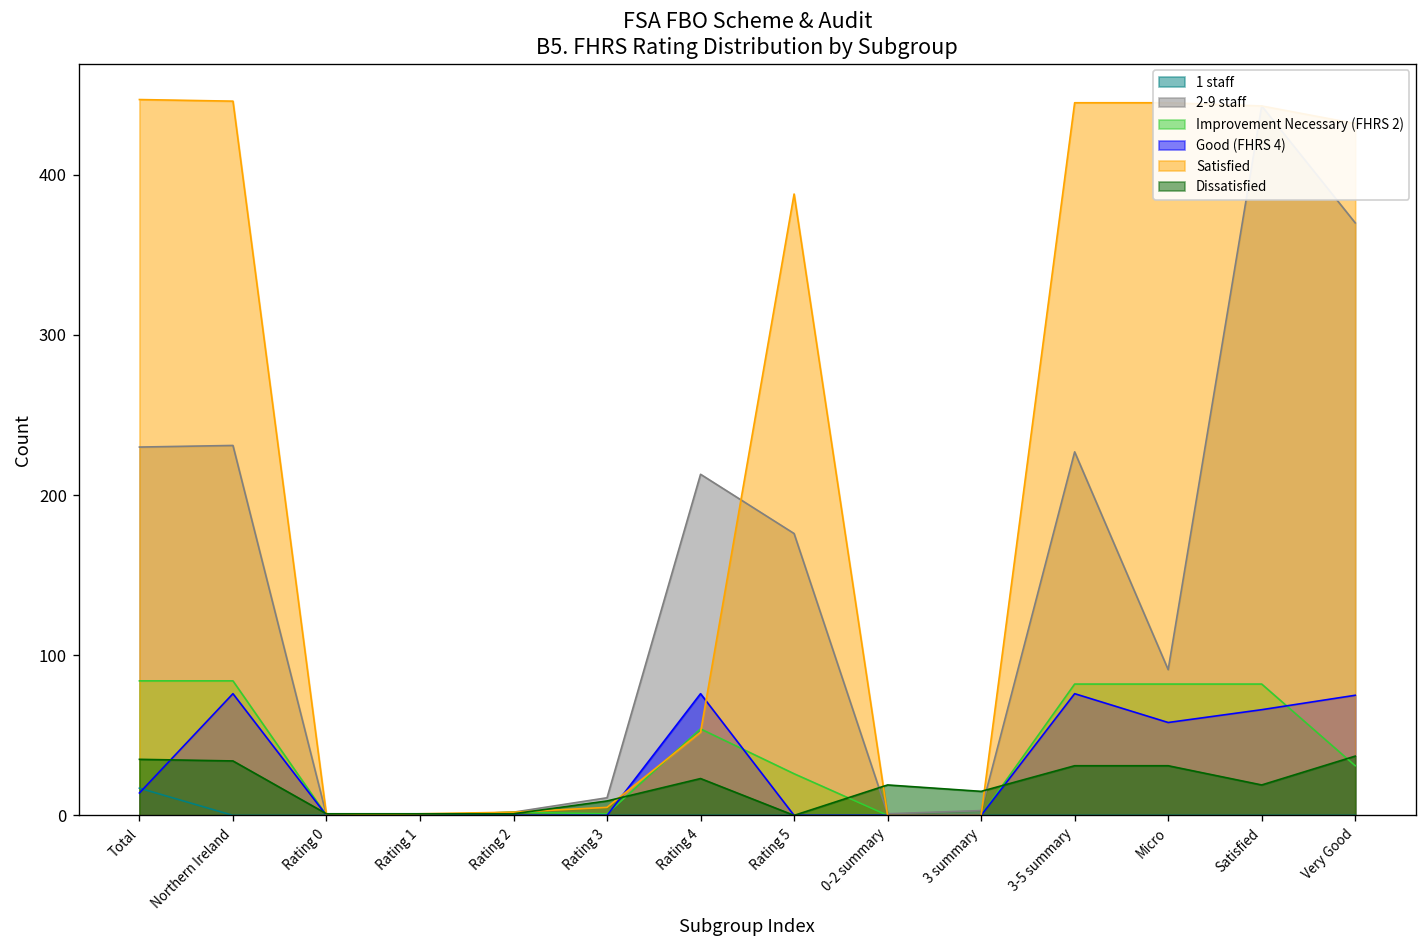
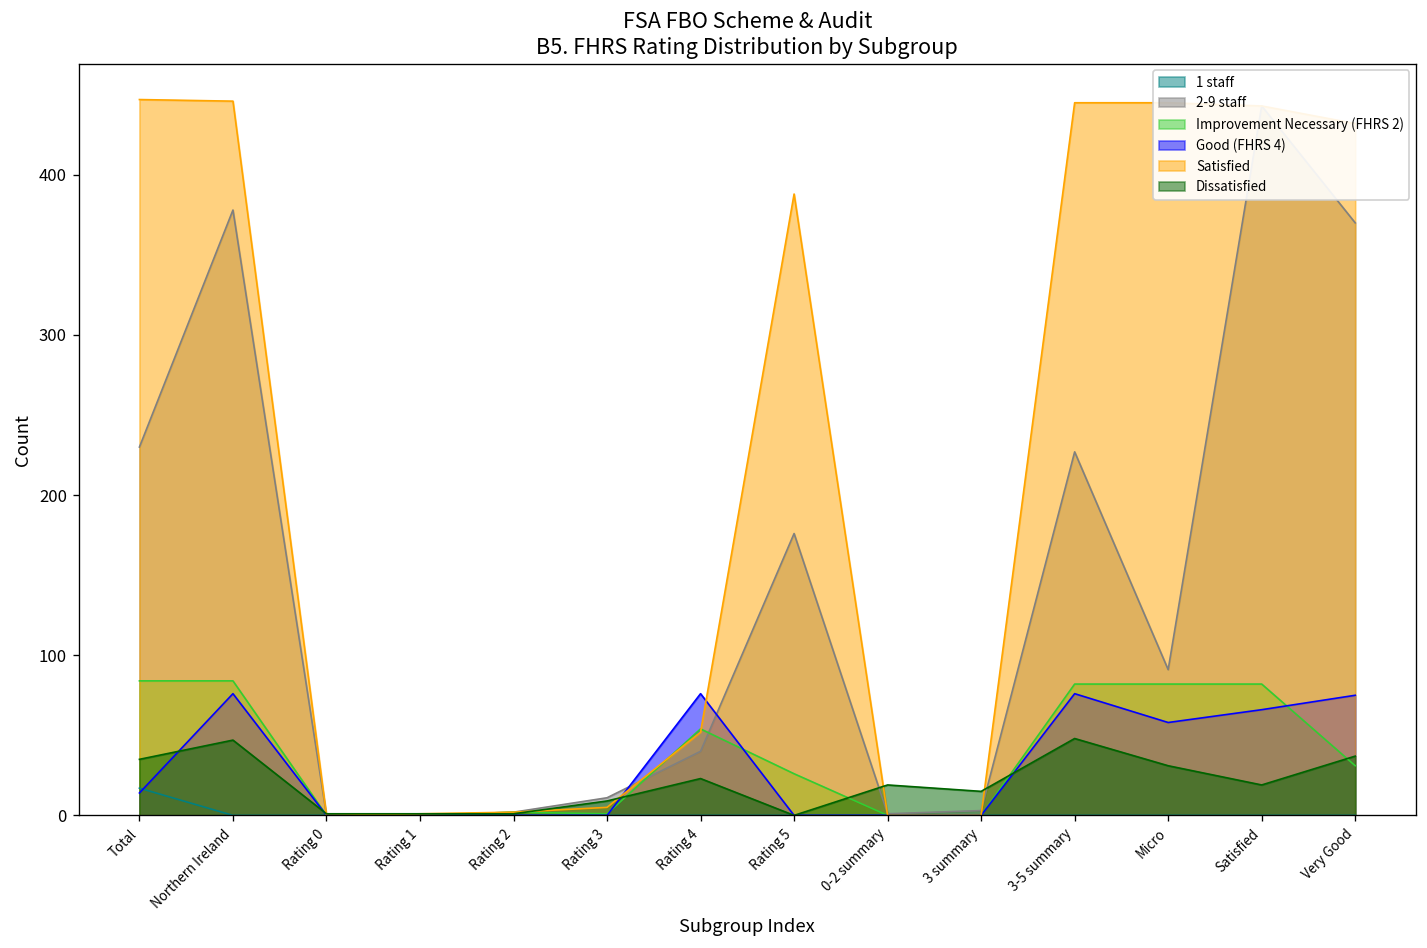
  {
    "1 staff": {
      "Total": 17,
      "Northern Ireland": 0,
      "Rating 4": 0,
      "3-5 summary": 0,
      "Micro": 0,
      "Satisfied": 0,
      "Very Good": 0
    },
    "2-9 staff": {
      "Total": 230,
-     "Northern Ireland": 231,
+     "Northern Ireland": 378,
      "Rating 3": 11,
-     "Rating 4": 213,
+     "Rating 4": 40,
      "Rating 5": 176,
      "3 summary": 3,
      "3-5 summary": 227,
      "Micro": 91,
      "Very Good": 370
    },
    "Improvement Necessary (FHRS 2)": {
      "Total": 84,
      "Northern Ireland": 84,
      "Rating 4": 54,
      "Rating 5": 26,
      "3-5 summary": 82,
      "Micro": 82,
      "Satisfied": 82,
      "Very Good": 31
    },
    "Good (FHRS 4)": {
      "Total": 14,
      "Northern Ireland": 76,
      "Rating 4": 76,
      "3-5 summary": 76,
      "Micro": 58,
      "Satisfied": 66,
      "Very Good": 75
    },
    "Satisfied": {
      "Total": 447,
      "Northern Ireland": 446,
      "Rating 3": 5,
      "Rating 4": 52,
      "Rating 5": 388,
      "3-5 summary": 445
    },
    "Dissatisfied": {
      "Total": 35,
-     "Northern Ireland": 34,
+     "Northern Ireland": 47,
      "Rating 3": 9,
      "Rating 4": 23,
      "0-2 summary": 19,
      "3 summary": 15,
-     "3-5 summary": 31,
+     "3-5 summary": 48,
      "Micro": 31,
      "Satisfied": 19,
      "Very Good": 37
    }
  }
